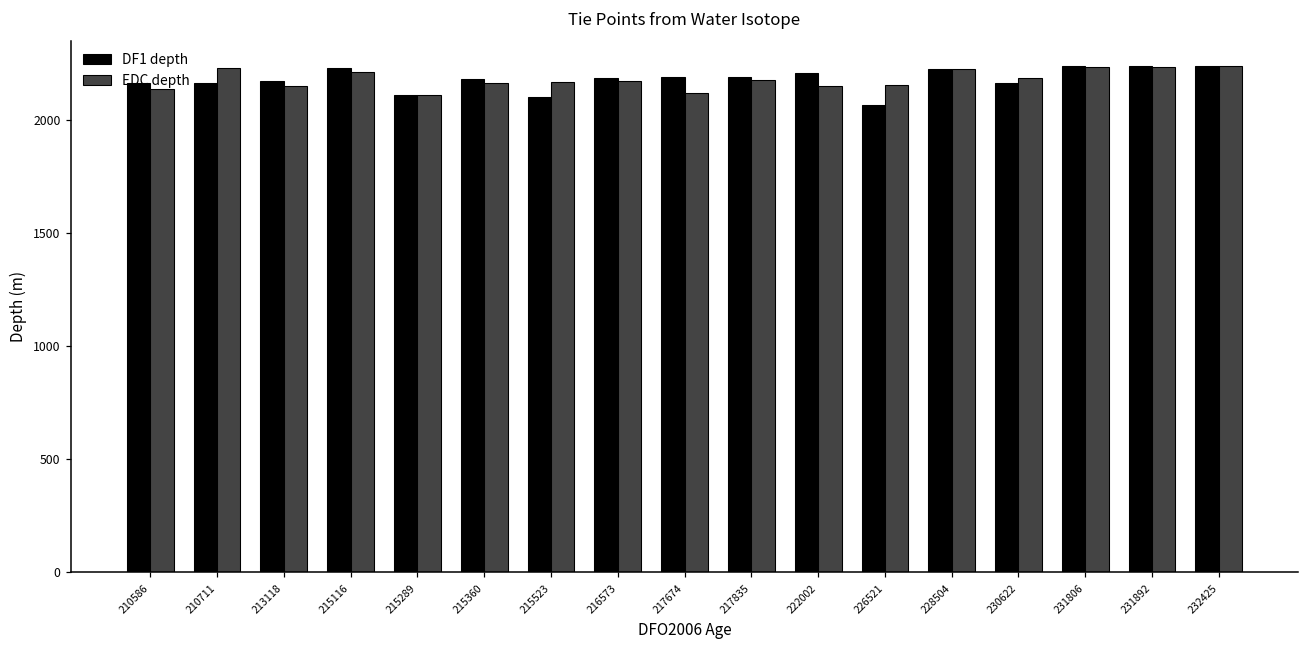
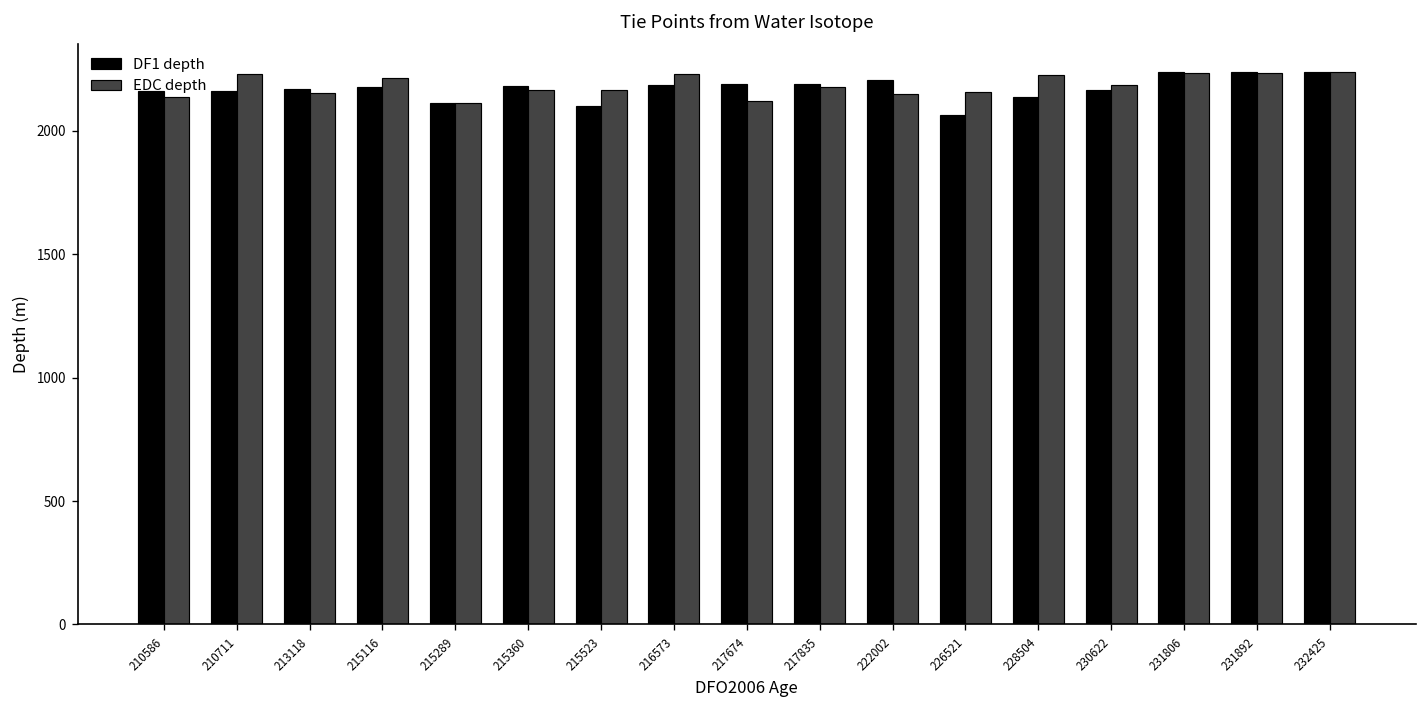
  {
    "DF1 depth": {
      "210586": 2160,
      "210711": 2160,
      "213118": 2170,
-     "215116": 2230,
+     "215116": 2180,
      "215289": 2110,
      "215360": 2180,
      "215523": 2100,
      "216573": 2180,
      "217674": 2190,
      "217835": 2190,
      "222002": 2210,
      "226521": 2060,
-     "228504": 2230,
+     "228504": 2140,
      "230622": 2160,
      "231806": 2240,
      "231892": 2240,
      "232425": 2240
    },
    "EDC depth": {
      "210586": 2140,
      "210711": 2230,
      "213118": 2150,
      "215116": 2210,
      "215289": 2110,
      "215360": 2160,
      "215523": 2160,
-     "216573": 2170,
+     "216573": 2230,
      "217674": 2120,
      "217835": 2180,
      "222002": 2150,
      "226521": 2160,
      "228504": 2220,
      "230622": 2180,
      "231806": 2230,
      "231892": 2230,
      "232425": 2240
    }
  }
